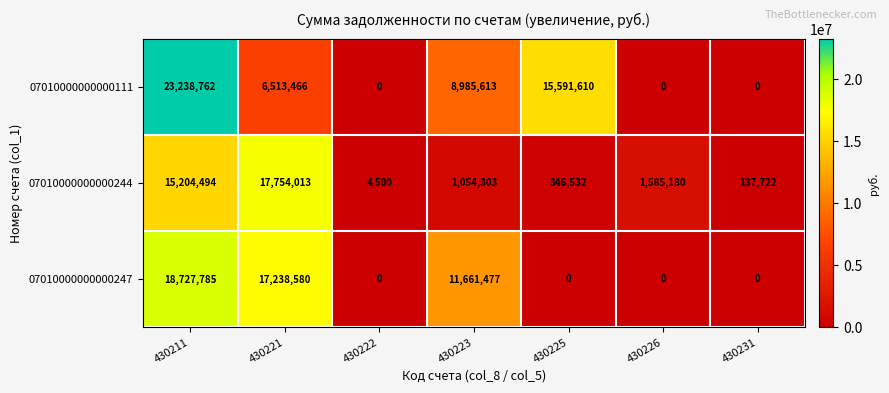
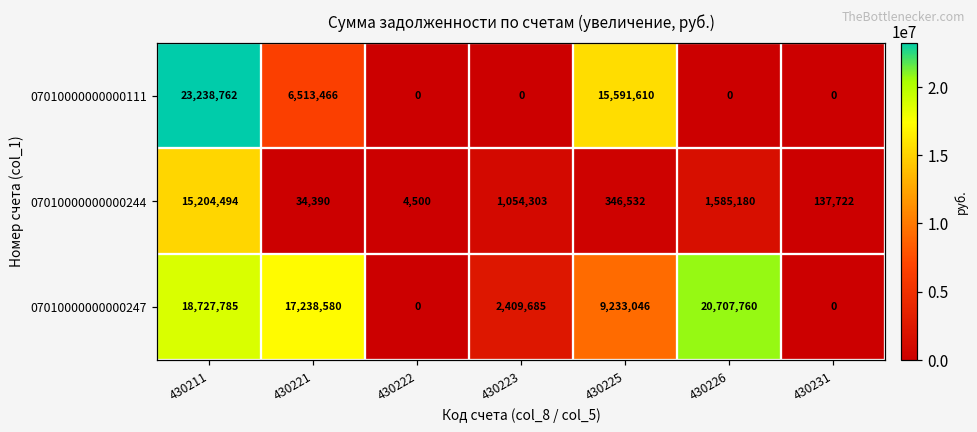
  {
    "07010000000000111": {
      "430211": "23,238,762",
      "430221": "6,513,466",
      "430222": "0",
-     "430223": "8,985,613",
+     "430223": "0",
      "430225": "15,591,610",
      "430226": "0",
      "430231": "0"
    },
    "07010000000000244": {
      "430211": "15,204,494",
-     "430221": "17,754,013",
+     "430221": "34,390",
      "430222": "4,500",
      "430223": "1,054,303",
      "430225": "346,532",
      "430226": "1,585,180",
      "430231": "137,722"
    },
    "07010000000000247": {
      "430211": "18,727,785",
      "430221": "17,238,580",
      "430222": "0",
-     "430223": "11,661,477",
-     "430225": "0",
-     "430226": "0",
+     "430223": "2,409,685",
+     "430225": "9,233,046",
+     "430226": "20,707,760",
      "430231": "0"
    }
  }
